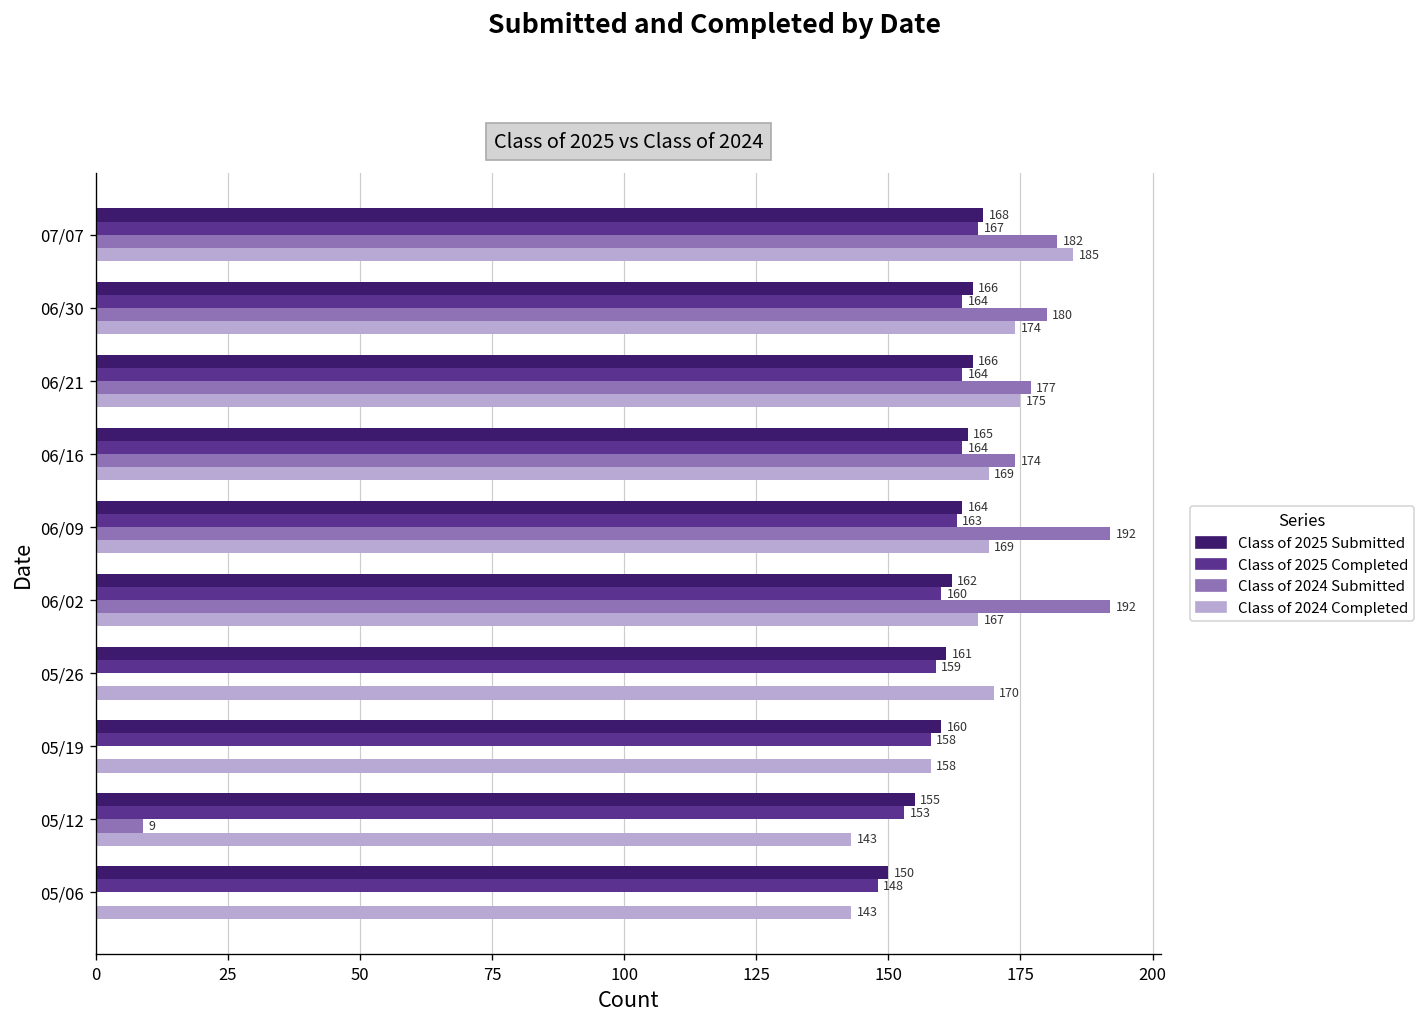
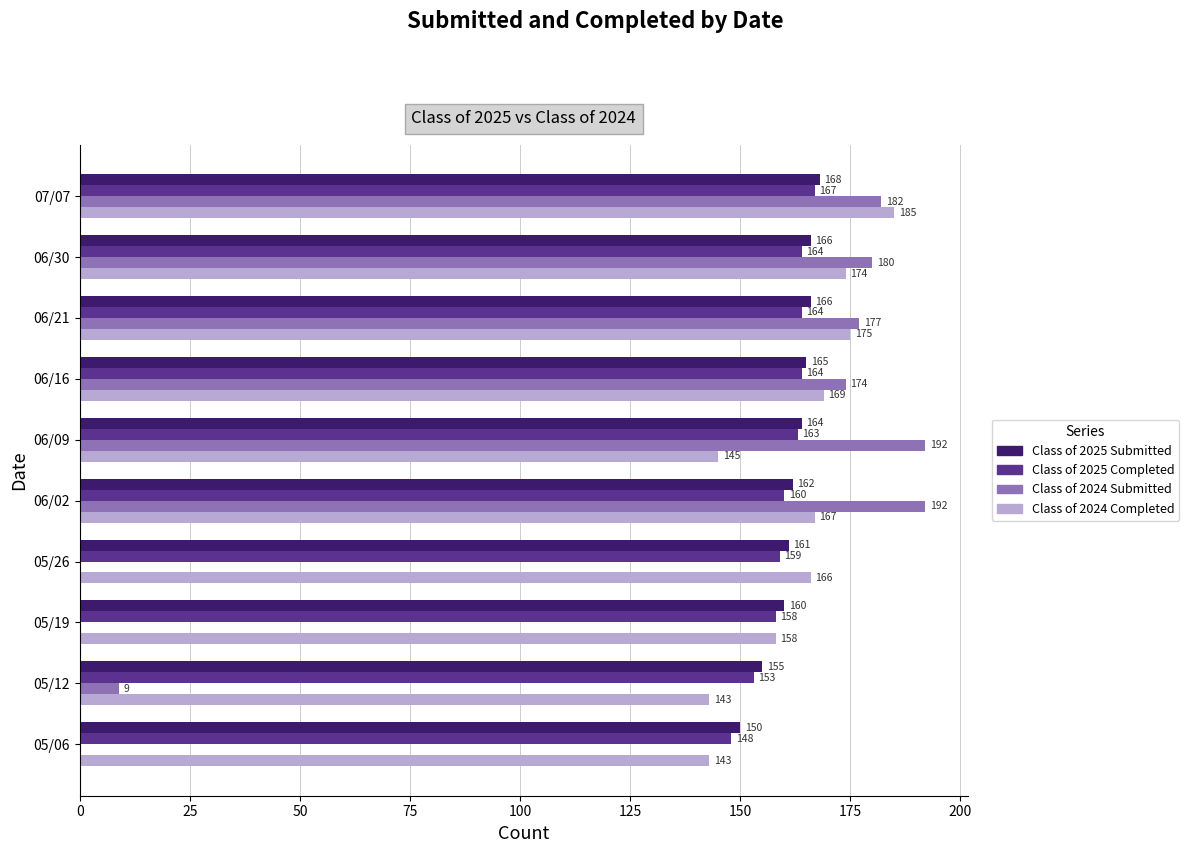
  {
    "Class of 2024 Submitted": {
      "07/07": 182,
      "06/30": 180,
      "06/21": 177,
      "06/16": 174,
      "06/09": 192,
      "06/02": 192,
      "05/12": 9
    },
    "Class of 2024 Completed": {
      "07/07": 185,
      "06/30": 174,
      "06/21": 175,
      "06/16": 169,
-     "06/09": 169,
+     "06/09": 145,
      "06/02": 167,
-     "05/26": 170,
+     "05/26": 166,
      "05/19": 158,
      "05/12": 143,
      "05/06": 143
    }
  }
